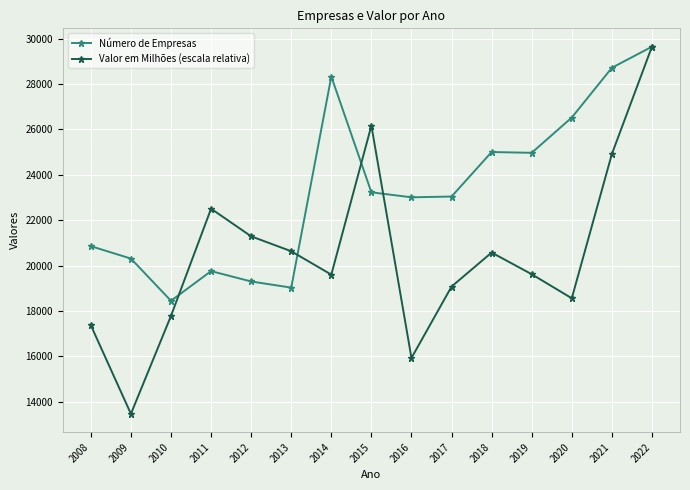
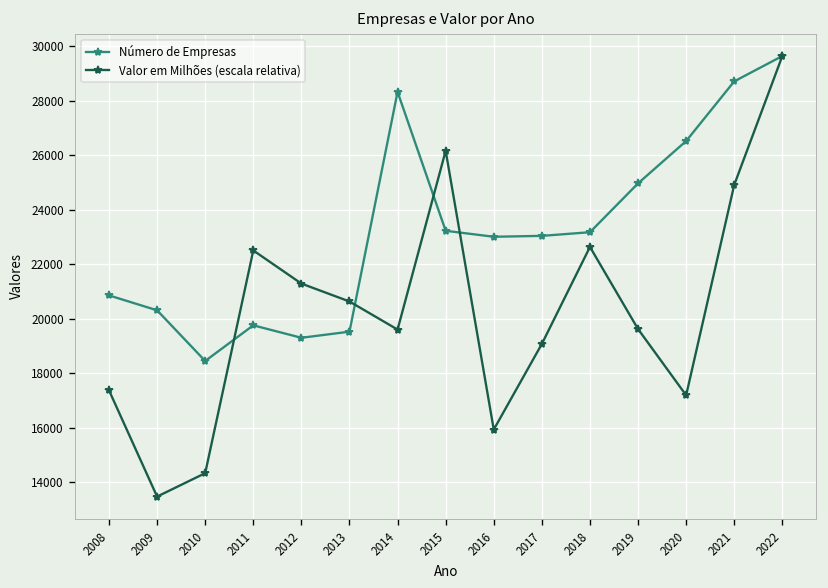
  {
    "Número de Empresas": {
      "2008": 20900,
      "2009": 20300,
      "2010": 18400,
      "2011": 19800,
      "2012": 19300,
-     "2013": 19000,
+     "2013": 19500,
      "2014": 28300,
      "2015": 23200,
      "2016": 23000,
      "2017": 23000,
-     "2018": 25000,
+     "2018": 23200,
      "2019": 25000,
      "2020": 26500,
      "2021": 28700
    },
    "Valor em Milhões (escala relativa)": {
      "2008": 17400,
      "2009": 13500,
-     "2010": 17800,
+     "2010": 14300,
      "2011": 22500,
      "2012": 21300,
      "2013": 20600,
      "2014": 19600,
      "2015": 26200,
      "2016": 15900,
      "2017": 19100,
-     "2018": 20600,
+     "2018": 22600,
      "2019": 19600,
-     "2020": 18600,
+     "2020": 17200,
      "2021": 24900
    }
  }
